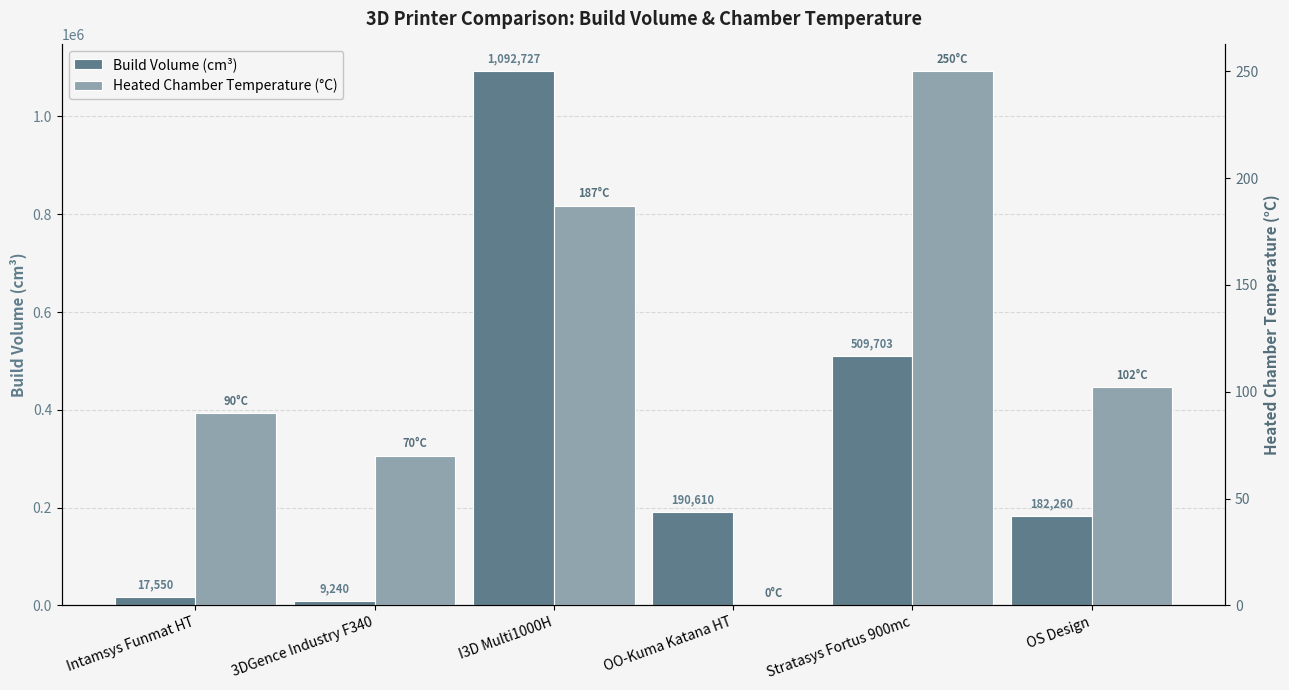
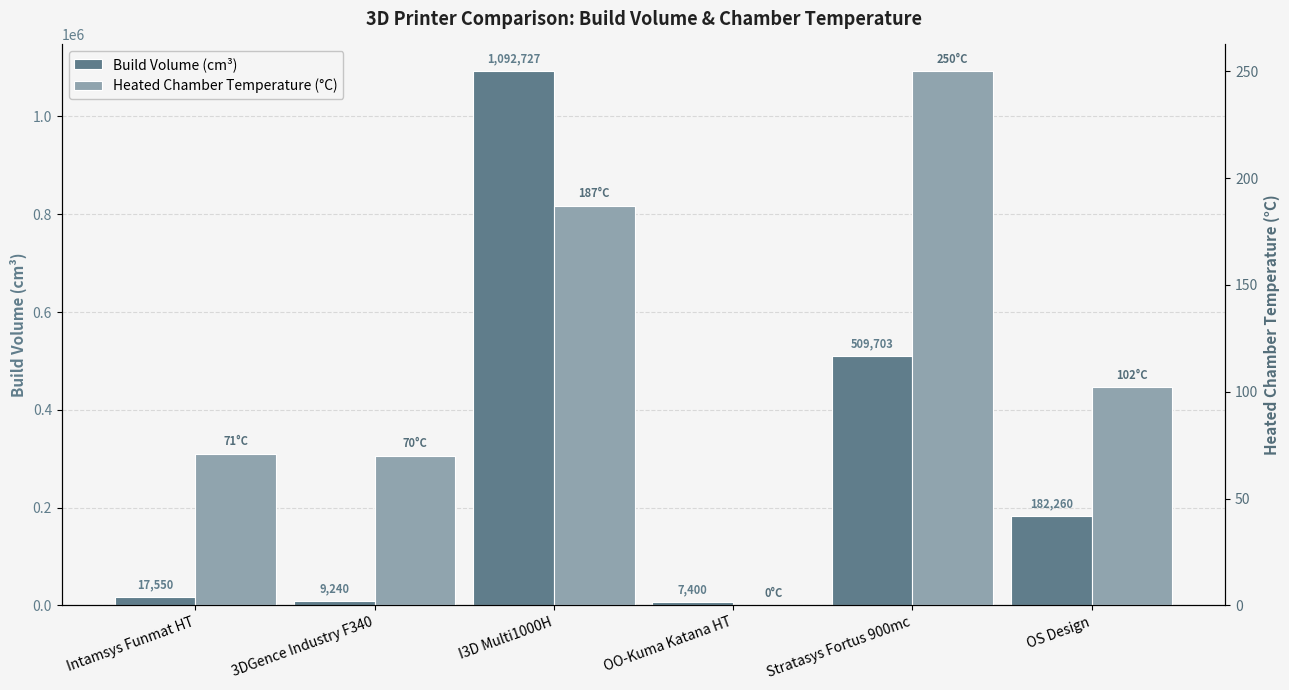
  {
    "Build Volume (cm³)": {
      "Intamsys Funmat HT": "17,550",
      "3DGence Industry F340": "9,240",
      "I3D Multi1000H": "1,092,727",
-     "OO-Kuma Katana HT": "190,610",
+     "OO-Kuma Katana HT": "7,400",
      "Stratasys Fortus 900mc": "509,703",
      "OS Design": "182,260"
    },
    "Heated Chamber Temperature (°C)": {
-     "Intamsys Funmat HT": "90°C",
+     "Intamsys Funmat HT": "71°C",
      "3DGence Industry F340": "70°C",
      "I3D Multi1000H": "187°C",
      "OO-Kuma Katana HT": "0°C",
      "Stratasys Fortus 900mc": "250°C",
      "OS Design": "102°C"
    }
  }
